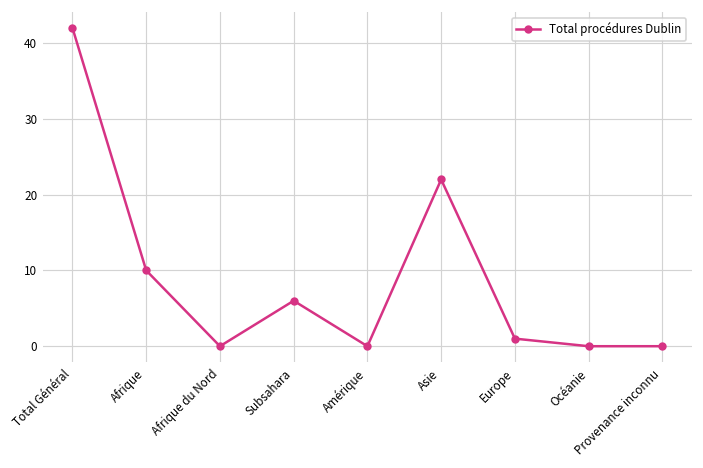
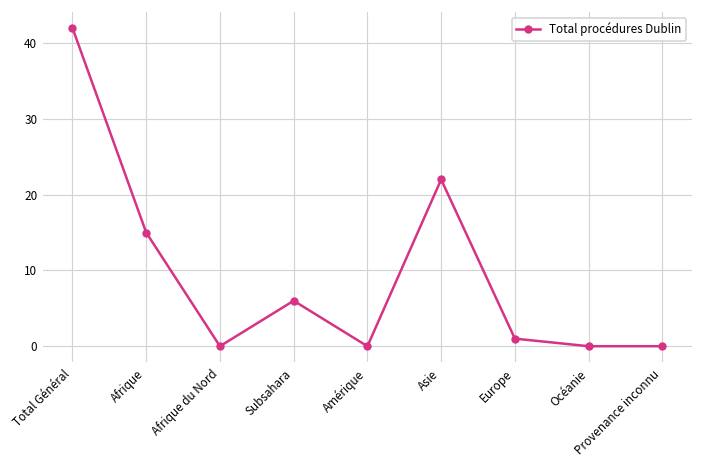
  {
    "Total Général": 42,
-   "Afrique": 10,
+   "Afrique": 15,
    "Afrique du Nord": 0,
    "Subsahara": 6,
    "Amérique": 0,
    "Asie": 22,
    "Europe": 1,
    "Océanie": 0,
    "Provenance inconnu": 0
  }
